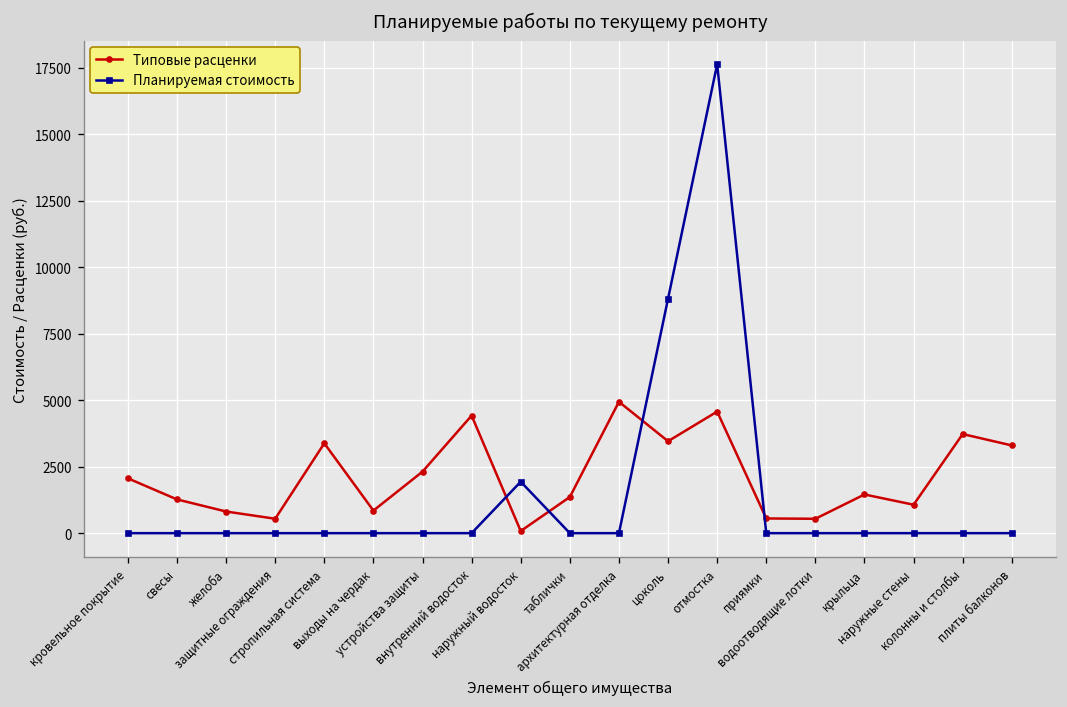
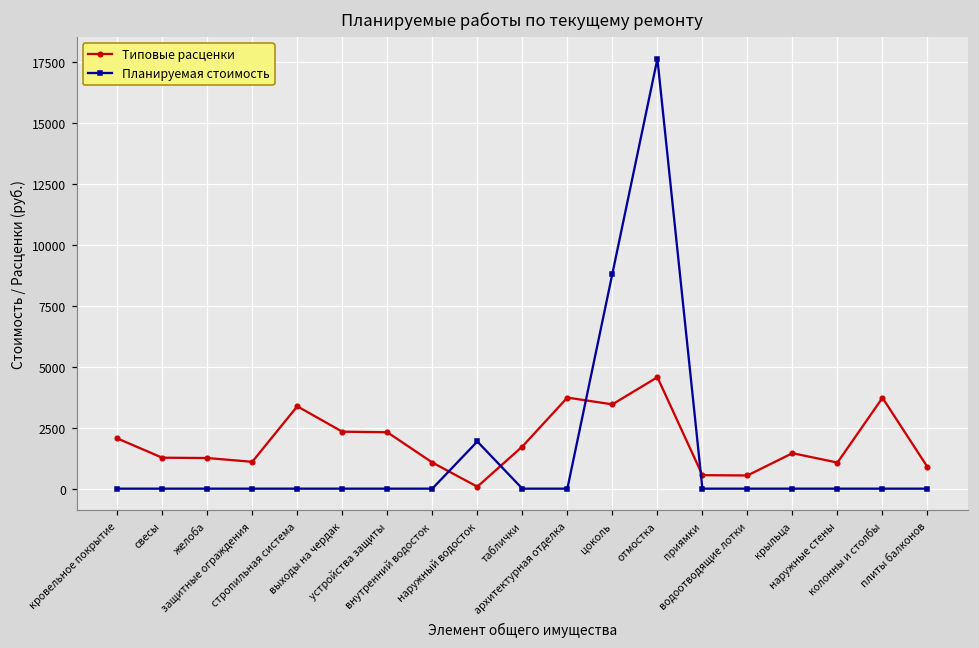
  {
    "Типовые расценки": {
      "кровельное покрытие": 2100,
      "свесы": 1300,
-     "желоба": 800,
-     "защитные ограждения": 500,
+     "желоба": 1300,
+     "защитные ограждения": 1100,
      "стропильная система": 3400,
-     "выходы на чердак": 800,
+     "выходы на чердак": 2300,
      "устройства защиты": 2300,
-     "внутренний водосток": 4400,
+     "внутренний водосток": 1100,
      "наружный водосток": 100,
-     "таблички": 1400,
-     "архитектурная отделка": 4900,
+     "таблички": 1700,
+     "архитектурная отделка": 3700,
      "цоколь": 3500,
      "отмостка": 4600,
      "приямки": 600,
      "водоотводящие лотки": 500,
      "крыльца": 1500,
      "наружные стены": 1100,
      "колонны и столбы": 3700,
-     "плиты балконов": 3300
+     "плиты балконов": 900
    },
    "Планируемая стоимость": {
      "кровельное покрытие": 0,
      "свесы": 0,
      "желоба": 0,
      "защитные ограждения": 0,
      "стропильная система": 0,
      "выходы на чердак": 0,
      "устройства защиты": 0,
      "внутренний водосток": 0,
      "наружный водосток": 1900,
      "таблички": 0,
      "архитектурная отделка": 0,
      "цоколь": 8800,
      "отмостка": 17600,
      "приямки": 0,
      "водоотводящие лотки": 0,
      "крыльца": 0,
      "наружные стены": 0,
      "колонны и столбы": 0,
      "плиты балконов": 0
    }
  }
